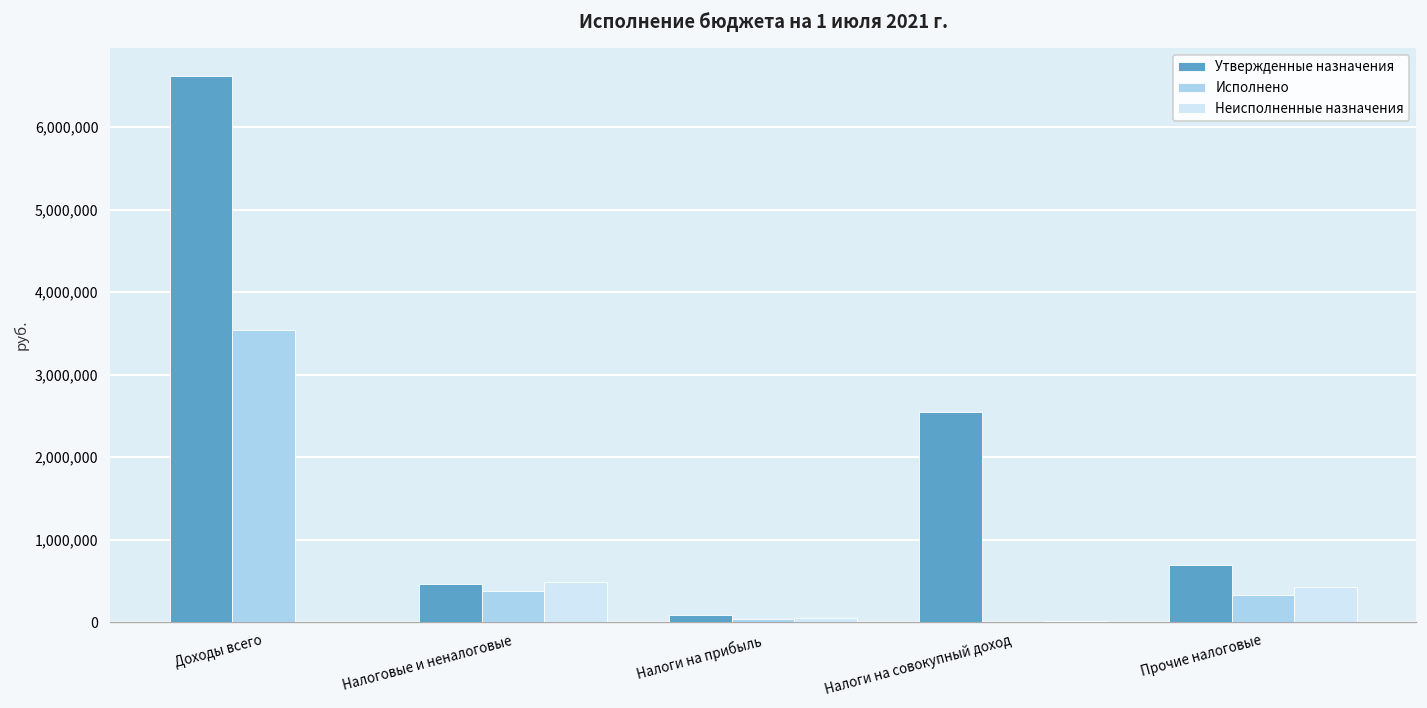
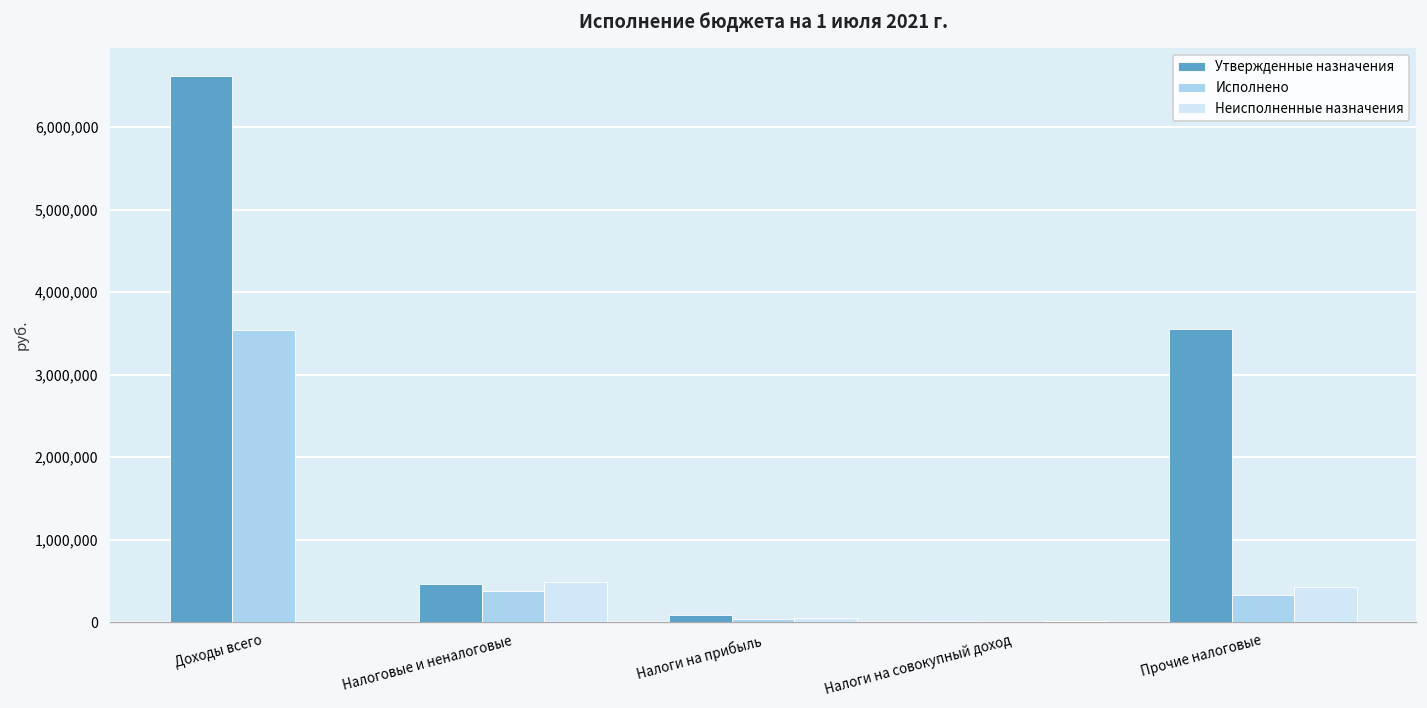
  {
    "Утвержденные назначения": {
      "Доходы всего": "6,600,000",
      "Налоговые и неналоговые": "500,000",
      "Налоги на прибыль": "100,000",
-     "Налоги на совокупный доход": "2,500,000",
-     "Прочие налоговые": "700,000"
+     "Налоги на совокупный доход": "0",
+     "Прочие налоговые": "3,500,000"
    }
  }
